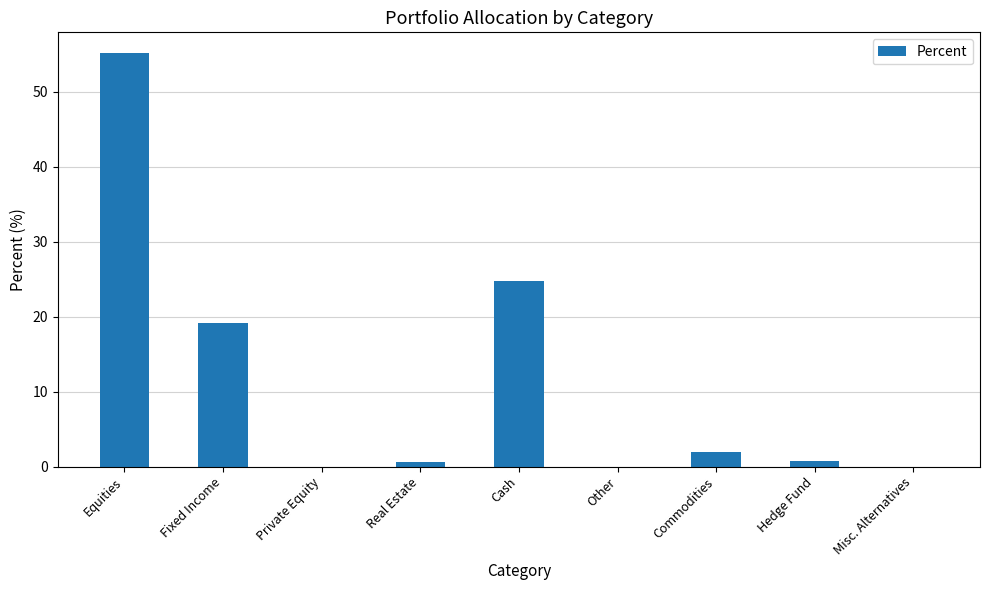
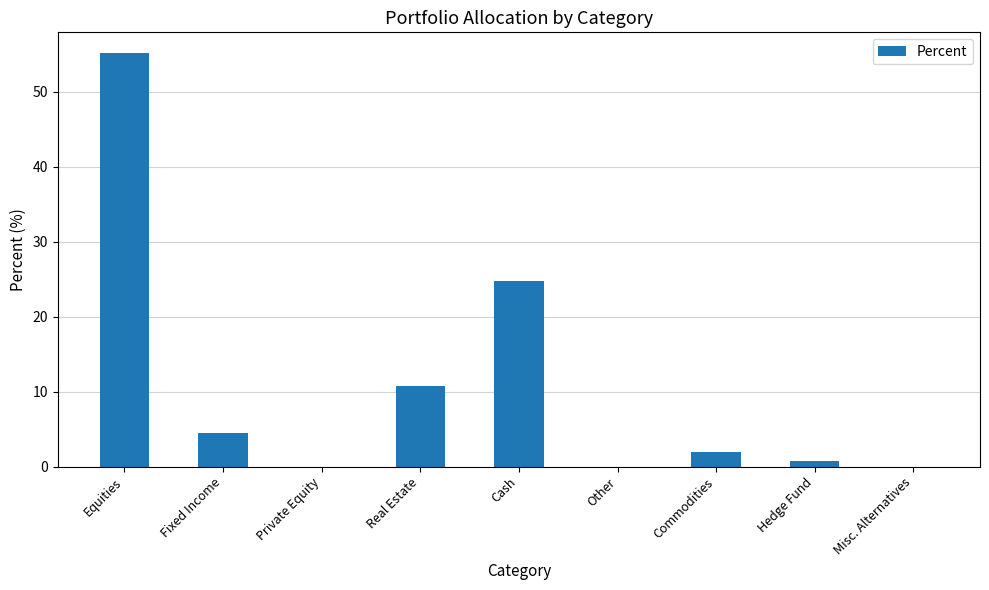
  {
    "Equities": 55,
-   "Fixed Income": 19,
+   "Fixed Income": 5,
    "Private Equity": 0,
-   "Real Estate": 1,
+   "Real Estate": 11,
    "Cash": 25,
    "Other": 0,
    "Commodities": 2,
    "Hedge Fund": 1,
    "Misc. Alternatives": 0
  }
